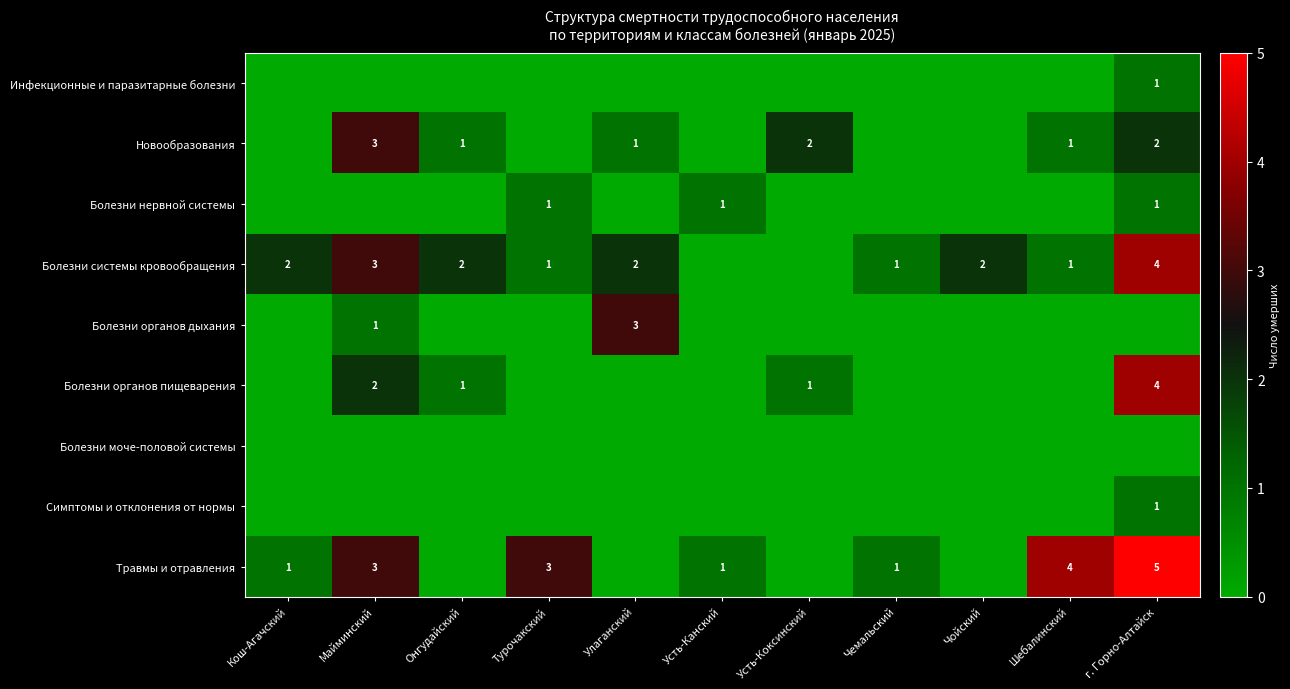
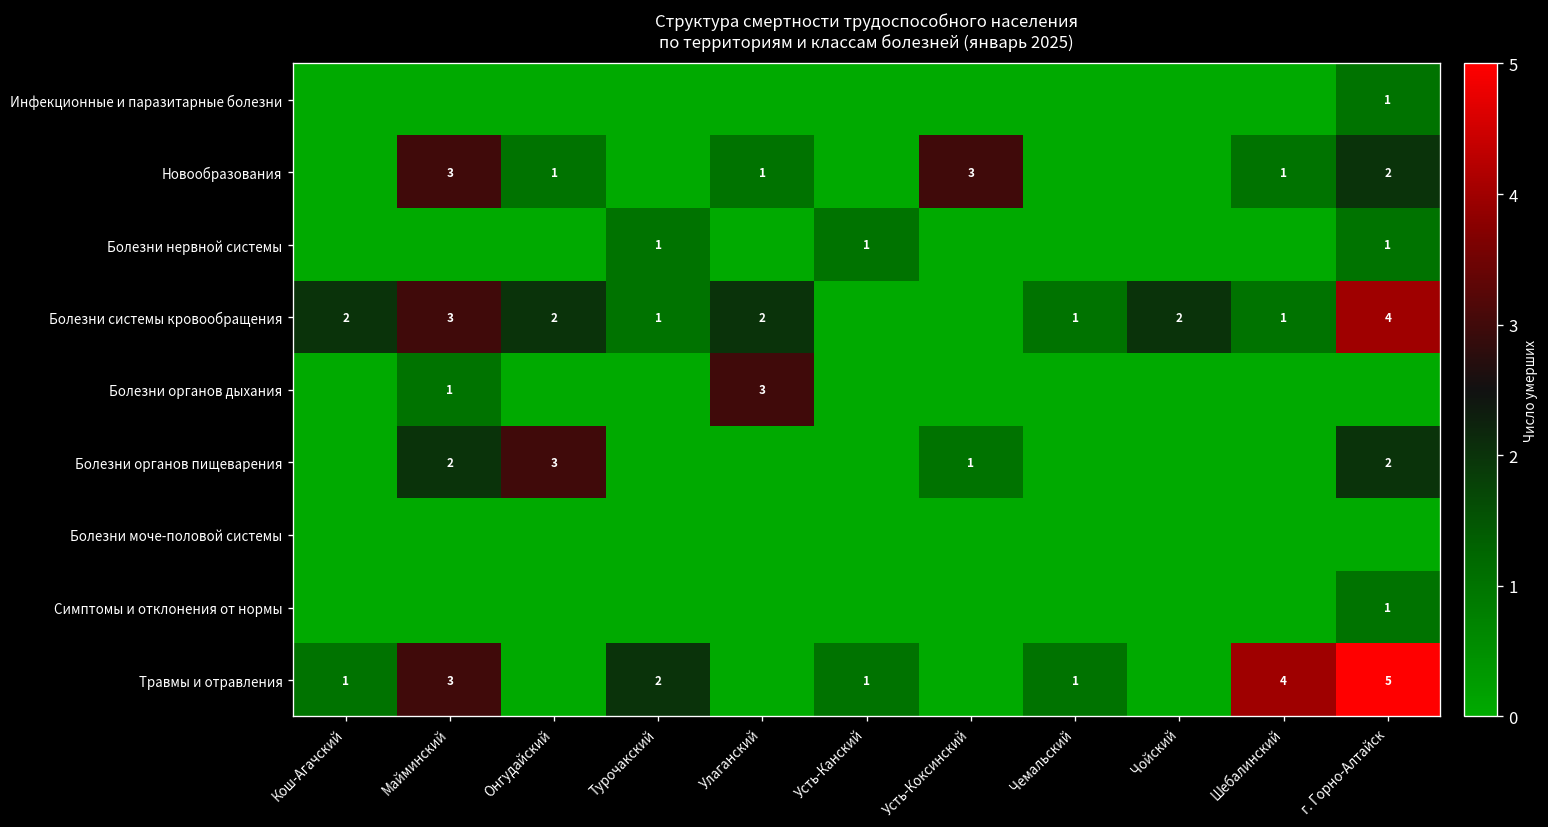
  {
    "Инфекционные и паразитарные болезни": {
      "г. Горно-Алтайск": 1
    },
    "Новообразования": {
      "Майминский": 3,
      "Онгудайский": 1,
      "Улаганский": 1,
-     "Усть-Коксинский": 2,
+     "Усть-Коксинский": 3,
      "Шебалинский": 1,
      "г. Горно-Алтайск": 2
    },
    "Болезни нервной системы": {
      "Турочакский": 1,
      "Усть-Канский": 1,
      "г. Горно-Алтайск": 1
    },
    "Болезни системы кровообращения": {
      "Кош-Агачский": 2,
      "Майминский": 3,
      "Онгудайский": 2,
      "Турочакский": 1,
      "Улаганский": 2,
      "Чемальский": 1,
      "Чойский": 2,
      "Шебалинский": 1,
      "г. Горно-Алтайск": 4
    },
    "Болезни органов дыхания": {
      "Майминский": 1,
      "Улаганский": 3
    },
    "Болезни органов пищеварения": {
      "Майминский": 2,
-     "Онгудайский": 1,
+     "Онгудайский": 3,
      "Усть-Коксинский": 1,
-     "г. Горно-Алтайск": 4
+     "г. Горно-Алтайск": 2
    },
    "Симптомы и отклонения от нормы": {
      "г. Горно-Алтайск": 1
    },
    "Травмы и отравления": {
      "Кош-Агачский": 1,
      "Майминский": 3,
-     "Турочакский": 3,
+     "Турочакский": 2,
      "Усть-Канский": 1,
      "Чемальский": 1,
      "Шебалинский": 4,
      "г. Горно-Алтайск": 5
    }
  }
